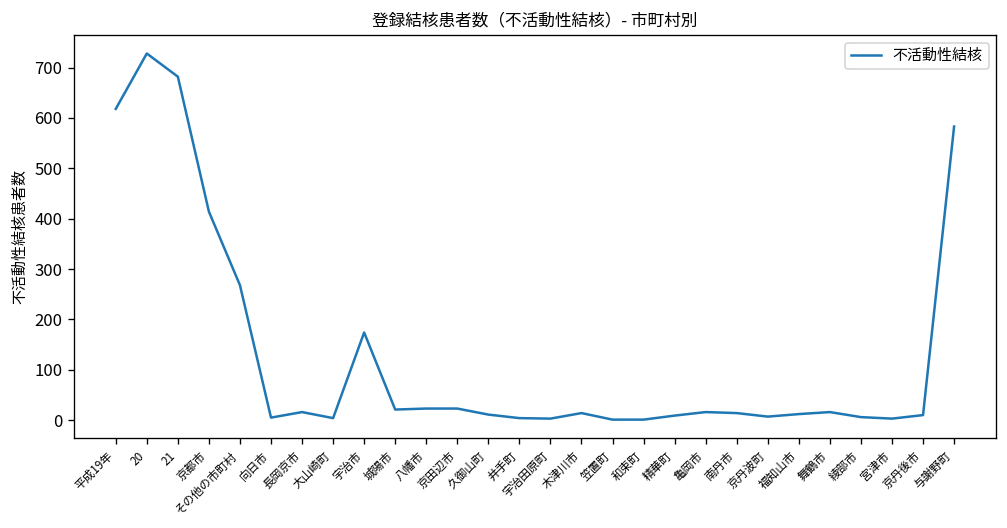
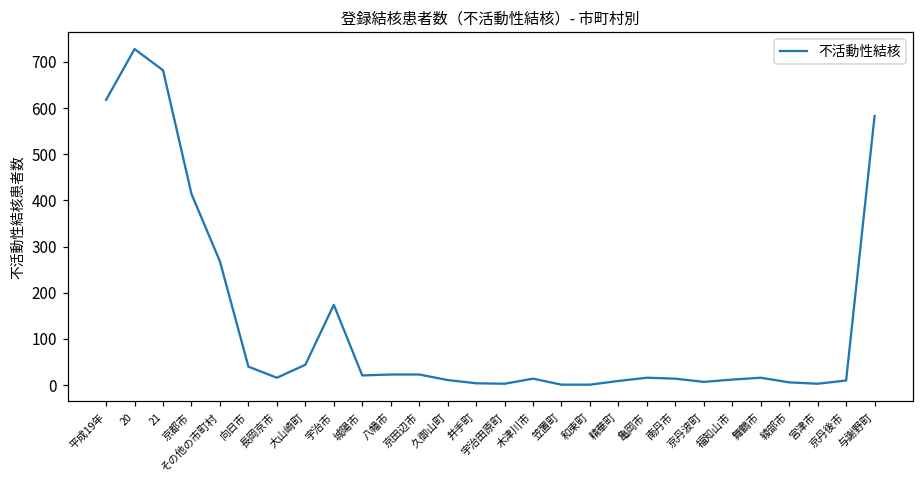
  {
    "平成19年": 620,
    "20": 730,
    "21": 680,
    "京都市": 410,
    "その他の市町村": 270,
-   "向日市": 10,
+   "向日市": 40,
    "長岡京市": 20,
-   "大山崎町": 0,
+   "大山崎町": 40,
    "宇治市": 170,
    "城陽市": 20,
    "八幡市": 20,
    "京田辺市": 20,
    "久御山町": 10,
    "井手町": 0,
    "宇治田原町": 0,
    "木津川市": 10,
    "笠置町": 0,
    "和束町": 0,
    "精華町": 10,
    "亀岡市": 20,
    "南丹市": 10,
    "京丹波町": 10,
    "福知山市": 10,
    "舞鶴市": 20,
    "綾部市": 10,
    "宮津市": 0,
    "京丹後市": 10,
    "与謝野町": 580
  }
